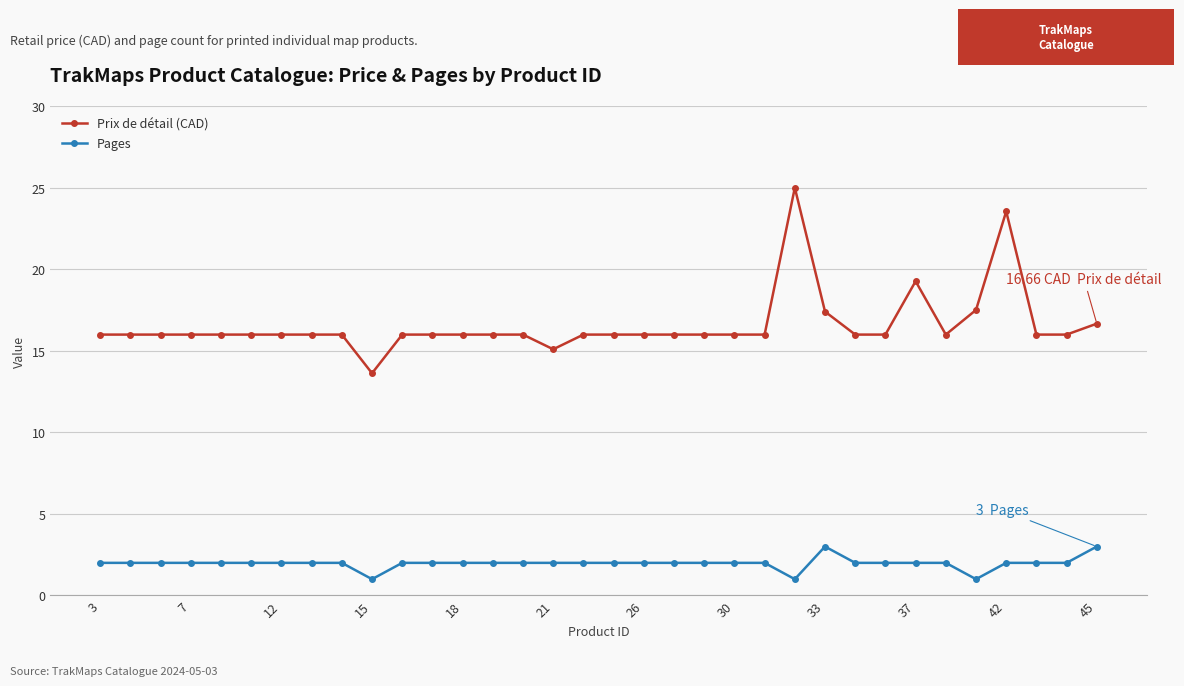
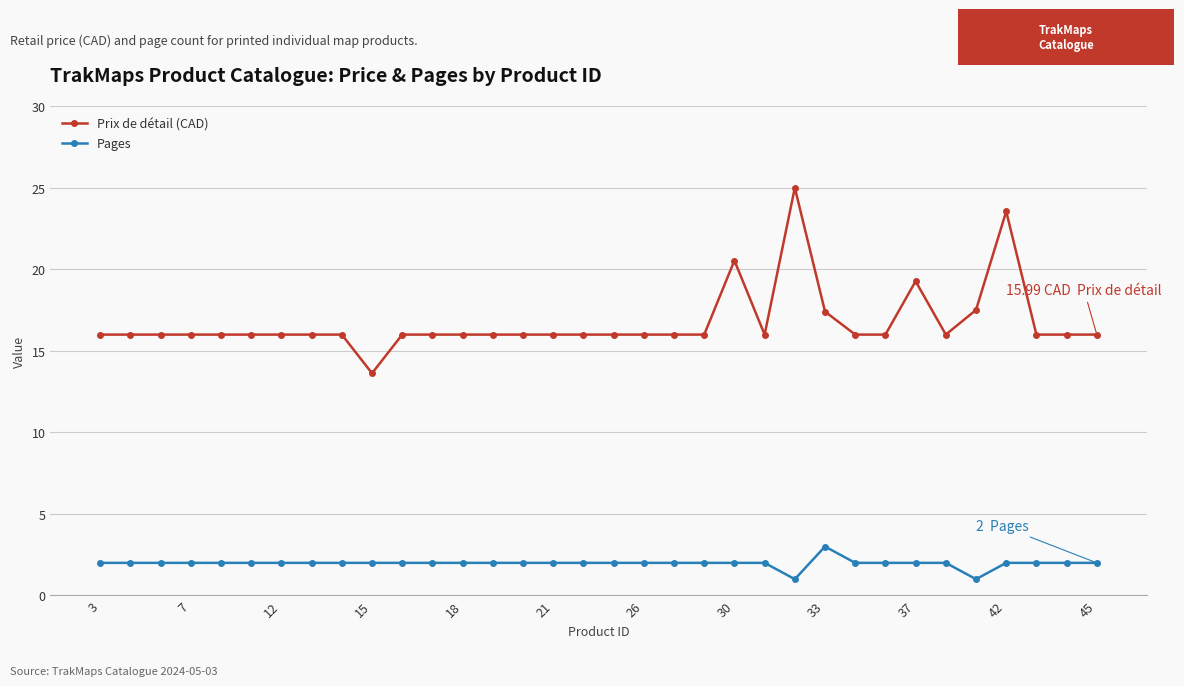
  {
    "Prix de détail (CAD)": {
-     "21": 15.1,
-     "30": 16.0,
-     "45": 16.66
+     "21": 16.0,
+     "30": 20.5,
+     "45": 15.99
    },
    "Pages": {
-     "15": 1,
-     "45": 3
+     "15": 2,
+     "45": 2
    }
  }
